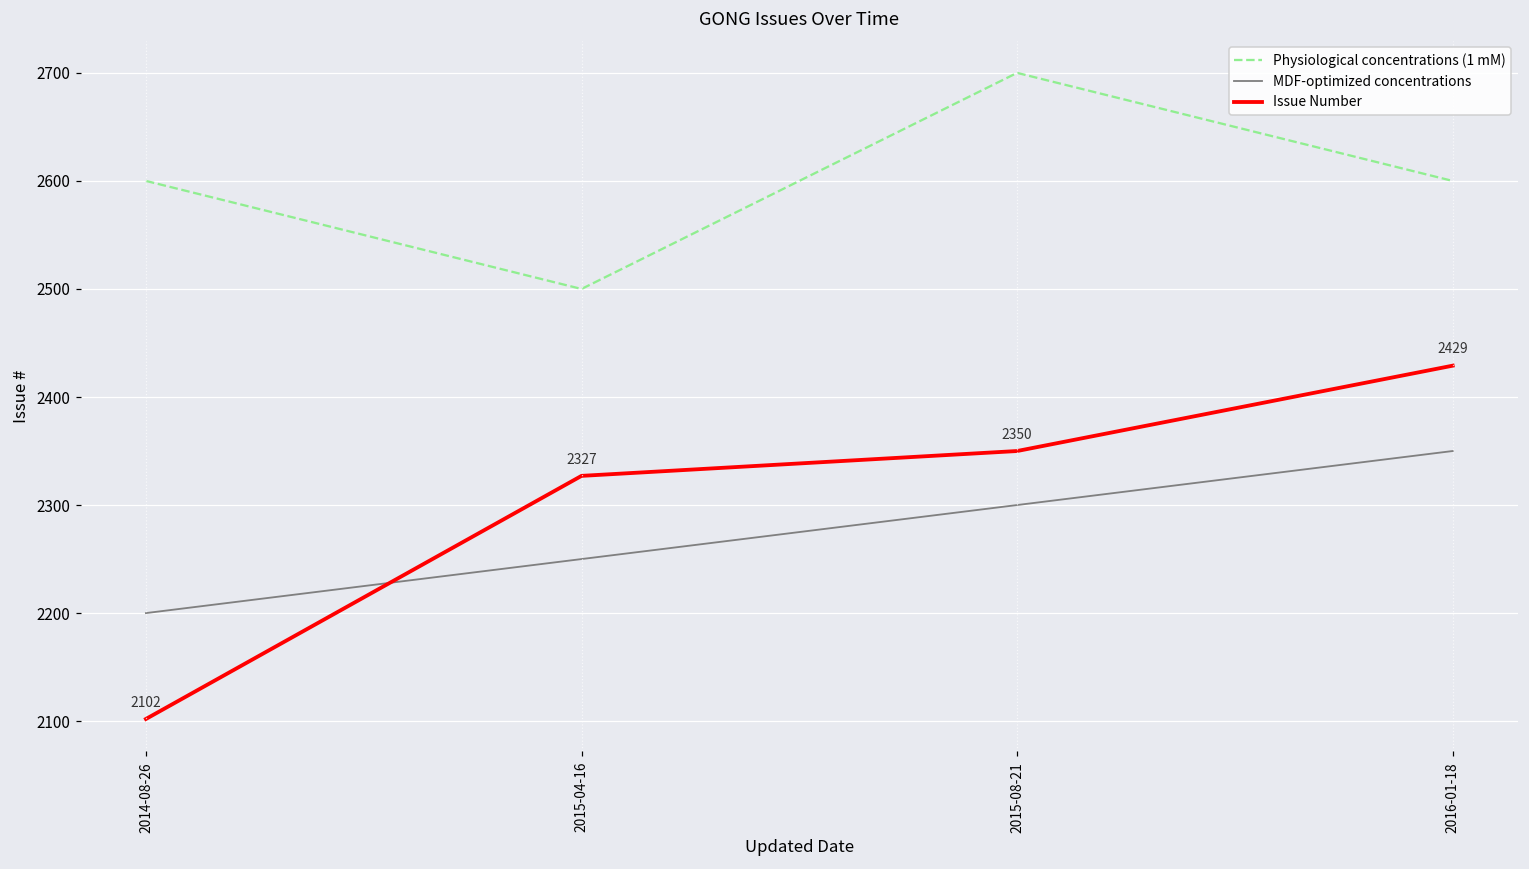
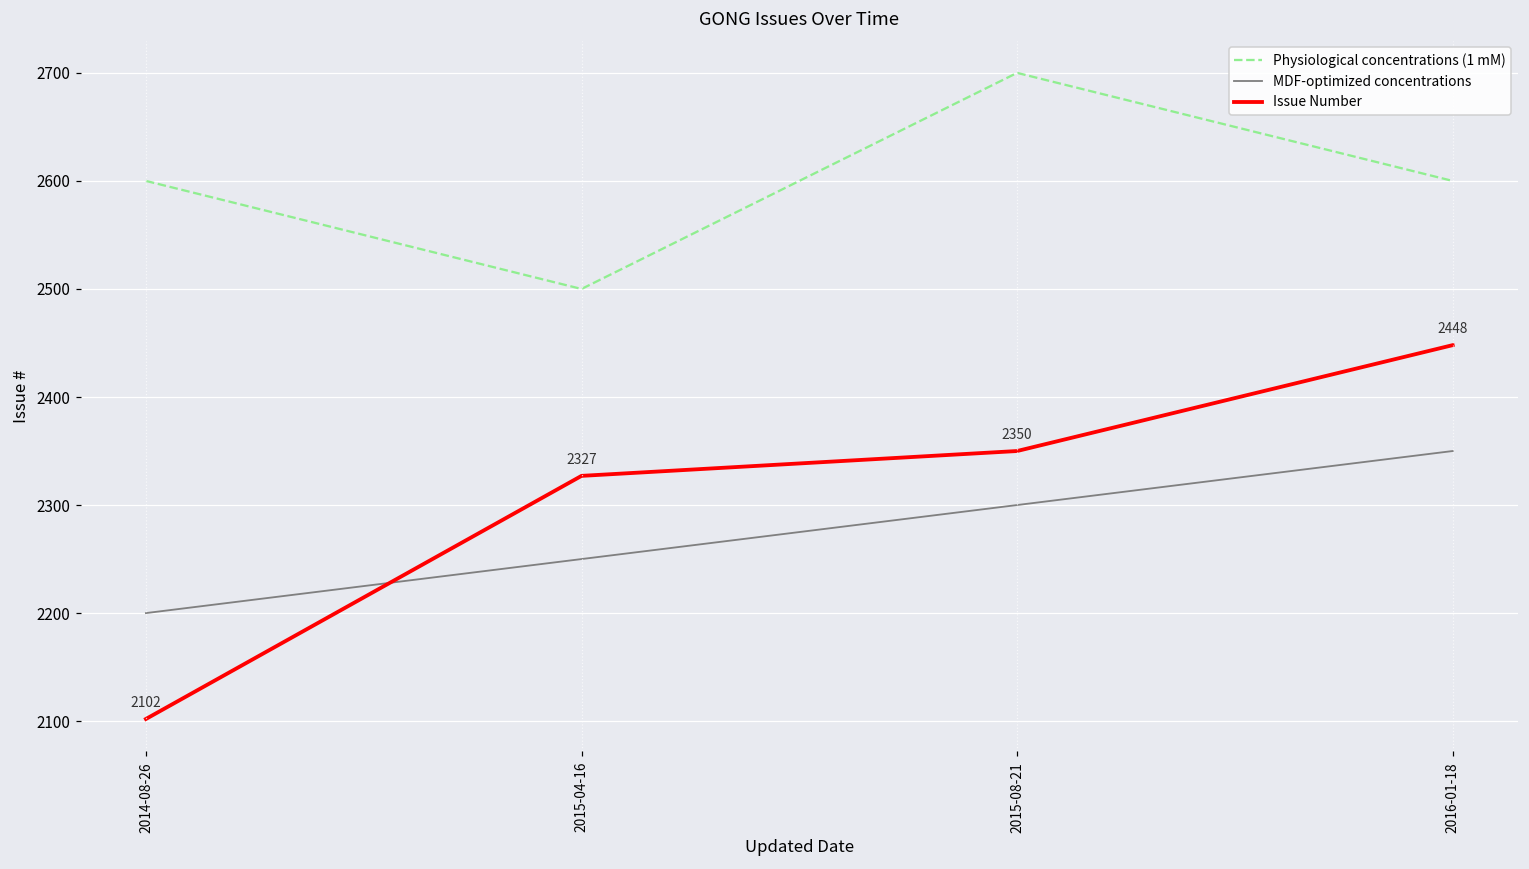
  {
    "Physiological concentrations (1 mM)": {
      "2014-08-26": 2600,
      "2015-04-16": 2500,
      "2015-08-21": 2700,
      "2016-01-18": 2600
    },
    "MDF-optimized concentrations": {
      "2014-08-26": 2200,
      "2015-04-16": 2250,
      "2015-08-21": 2300,
      "2016-01-18": 2350
    },
    "Issue Number": {
      "2014-08-26": 2102,
      "2015-04-16": 2327,
      "2015-08-21": 2350,
-     "2016-01-18": 2429
+     "2016-01-18": 2448
    }
  }
